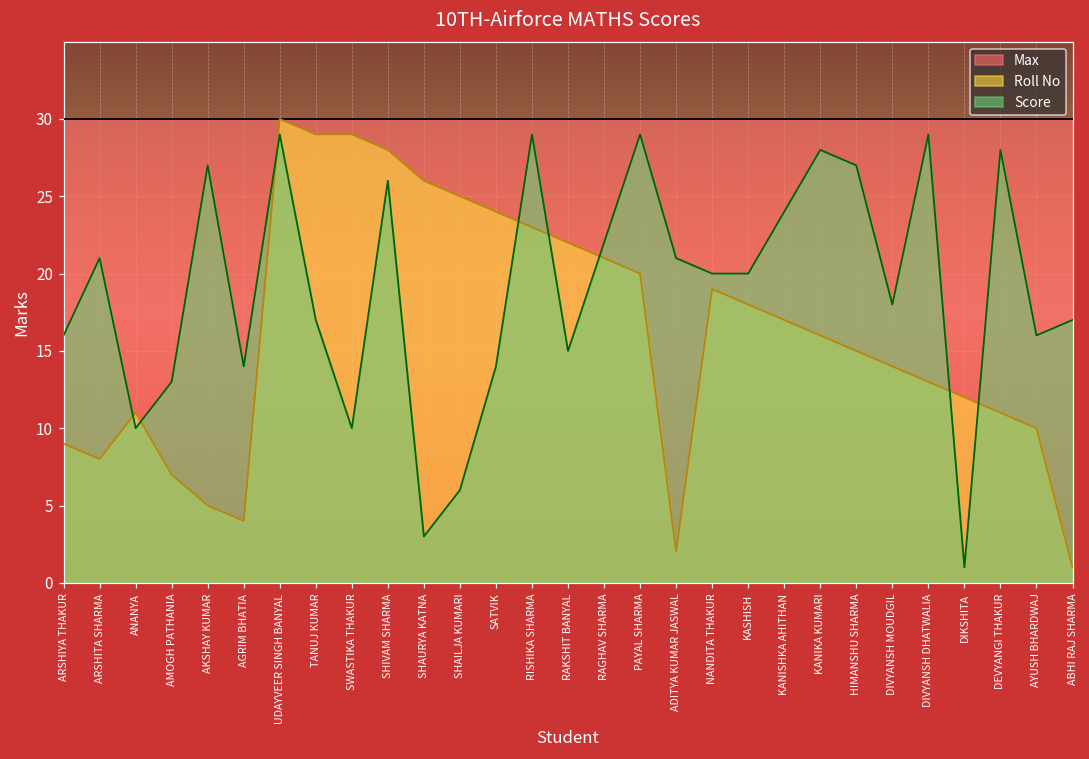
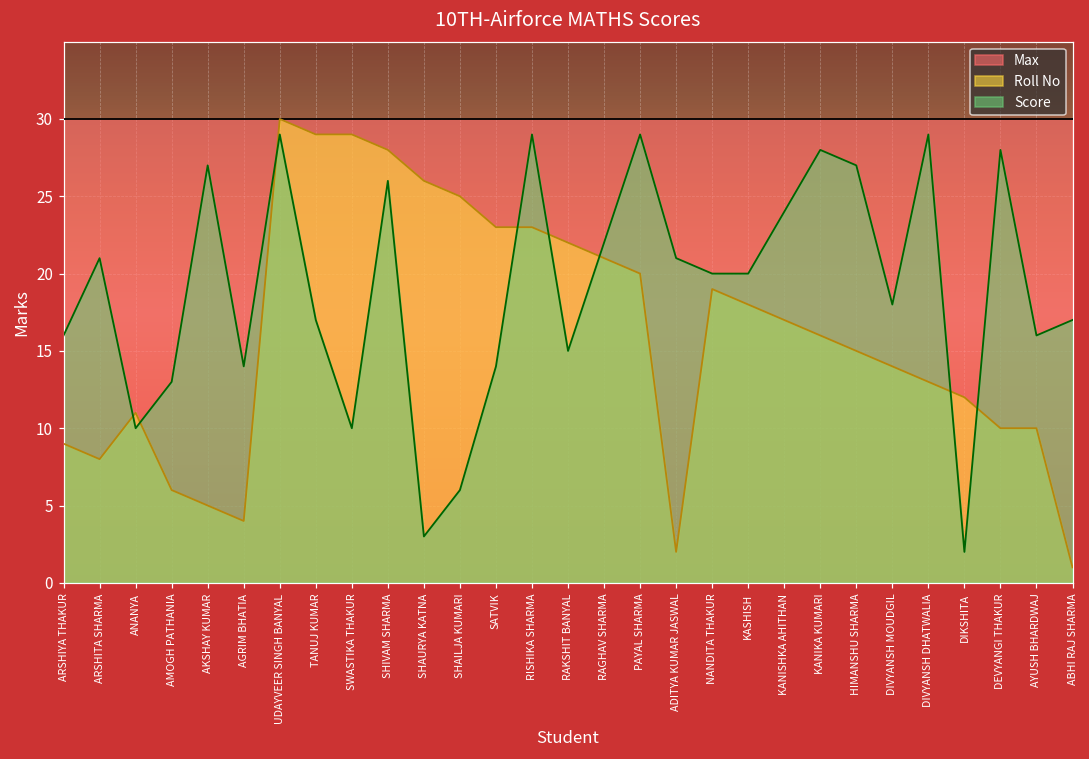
  {
    "Max": {
      "ARSHIYA THAKUR": 30,
      "ARSHITA SHARMA": 30,
      "ANANYA": 30,
      "AMOGH PATHANIA": 30,
      "AKSHAY KUMAR": 30,
      "AGRIM BHATIA": 30,
      "TANUJ KUMAR": 30,
      "SWASTIKA THAKUR": 30,
      "SHIVAM SHARMA": 30,
      "SHAURYA KATNA": 30,
      "SHAILJA KUMARI": 30,
      "SATVIK": 30,
      "RISHIKA SHARMA": 30,
      "RAKSHIT BANYAL": 30,
      "RAGHAV SHARMA": 30,
      "PAYAL SHARMA": 30,
      "ADITYA KUMAR JASWAL": 30,
      "NANDITA THAKUR": 30,
      "KASHISH": 30,
      "KANISHKA AHITHAN": 30,
      "KANIKA KUMARI": 30,
      "HIMANSHU SHARMA": 30,
      "DIVYANSH MOUDGIL": 30,
      "DIVYANSH DHATWALIA": 30,
      "DIKSHITA": 30,
      "DEVYANGI THAKUR": 30,
      "AYUSH BHARDWAJ": 30,
      "ABHI RAJ SHARMA": 30
    },
    "Roll No": {
      "ARSHIYA THAKUR": 9,
      "ARSHITA SHARMA": 8,
      "ANANYA": 11,
-     "AMOGH PATHANIA": 7,
+     "AMOGH PATHANIA": 6,
      "AKSHAY KUMAR": 5,
      "AGRIM BHATIA": 4,
      "TANUJ KUMAR": 29,
      "SWASTIKA THAKUR": 29,
      "SHIVAM SHARMA": 28,
      "SHAURYA KATNA": 26,
      "SHAILJA KUMARI": 25,
-     "SATVIK": 24,
+     "SATVIK": 23,
      "RISHIKA SHARMA": 23,
      "RAKSHIT BANYAL": 22,
      "RAGHAV SHARMA": 21,
      "PAYAL SHARMA": 20,
      "ADITYA KUMAR JASWAL": 2,
      "NANDITA THAKUR": 19,
      "KASHISH": 18,
      "KANISHKA AHITHAN": 17,
      "KANIKA KUMARI": 16,
      "HIMANSHU SHARMA": 15,
      "DIVYANSH MOUDGIL": 14,
      "DIVYANSH DHATWALIA": 13,
      "DIKSHITA": 12,
-     "DEVYANGI THAKUR": 11,
+     "DEVYANGI THAKUR": 10,
      "AYUSH BHARDWAJ": 10,
      "ABHI RAJ SHARMA": 1
    },
    "Score": {
      "ARSHIYA THAKUR": 16,
      "ARSHITA SHARMA": 21,
      "ANANYA": 10,
      "AMOGH PATHANIA": 13,
      "AKSHAY KUMAR": 27,
      "AGRIM BHATIA": 14,
      "UDAYVEER SINGH BANYAL": 29,
      "TANUJ KUMAR": 17,
      "SWASTIKA THAKUR": 10,
      "SHIVAM SHARMA": 26,
      "SHAURYA KATNA": 3,
      "SHAILJA KUMARI": 6,
      "SATVIK": 14,
      "RISHIKA SHARMA": 29,
      "RAKSHIT BANYAL": 15,
      "RAGHAV SHARMA": 22,
      "PAYAL SHARMA": 29,
      "ADITYA KUMAR JASWAL": 21,
      "NANDITA THAKUR": 20,
      "KASHISH": 20,
      "KANISHKA AHITHAN": 24,
      "KANIKA KUMARI": 28,
      "HIMANSHU SHARMA": 27,
      "DIVYANSH MOUDGIL": 18,
      "DIVYANSH DHATWALIA": 29,
-     "DIKSHITA": 1,
+     "DIKSHITA": 2,
      "DEVYANGI THAKUR": 28,
      "AYUSH BHARDWAJ": 16,
      "ABHI RAJ SHARMA": 17
    }
  }
